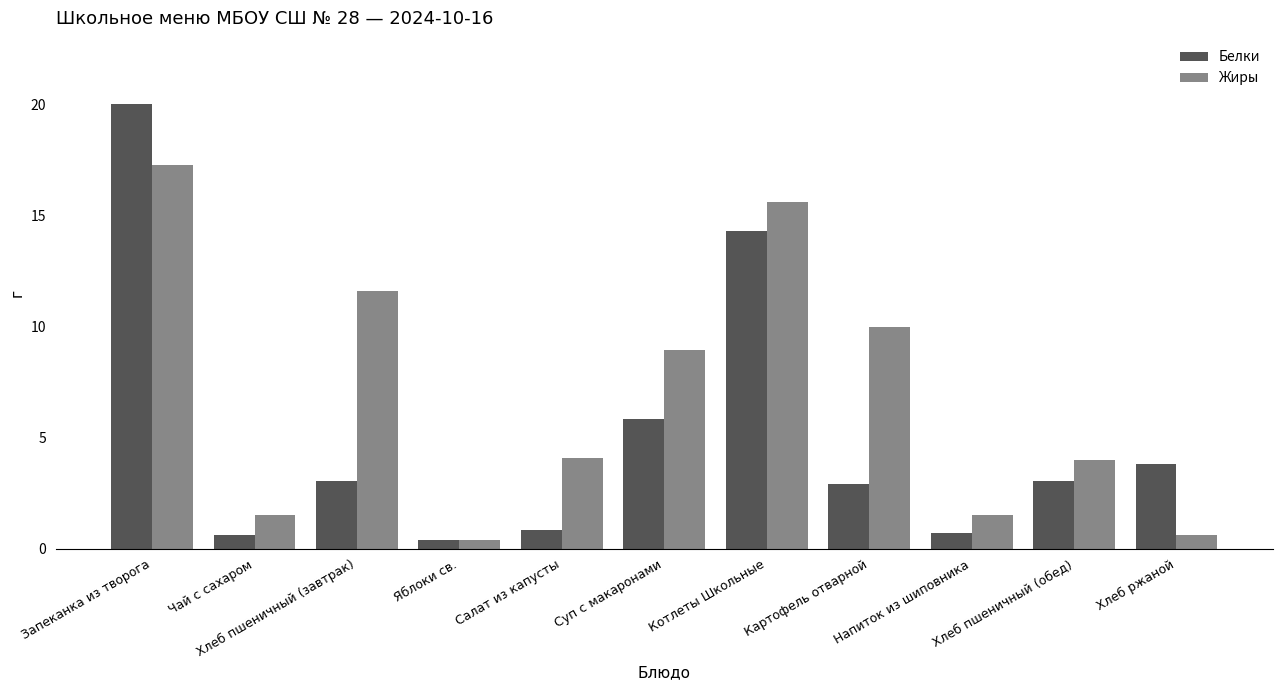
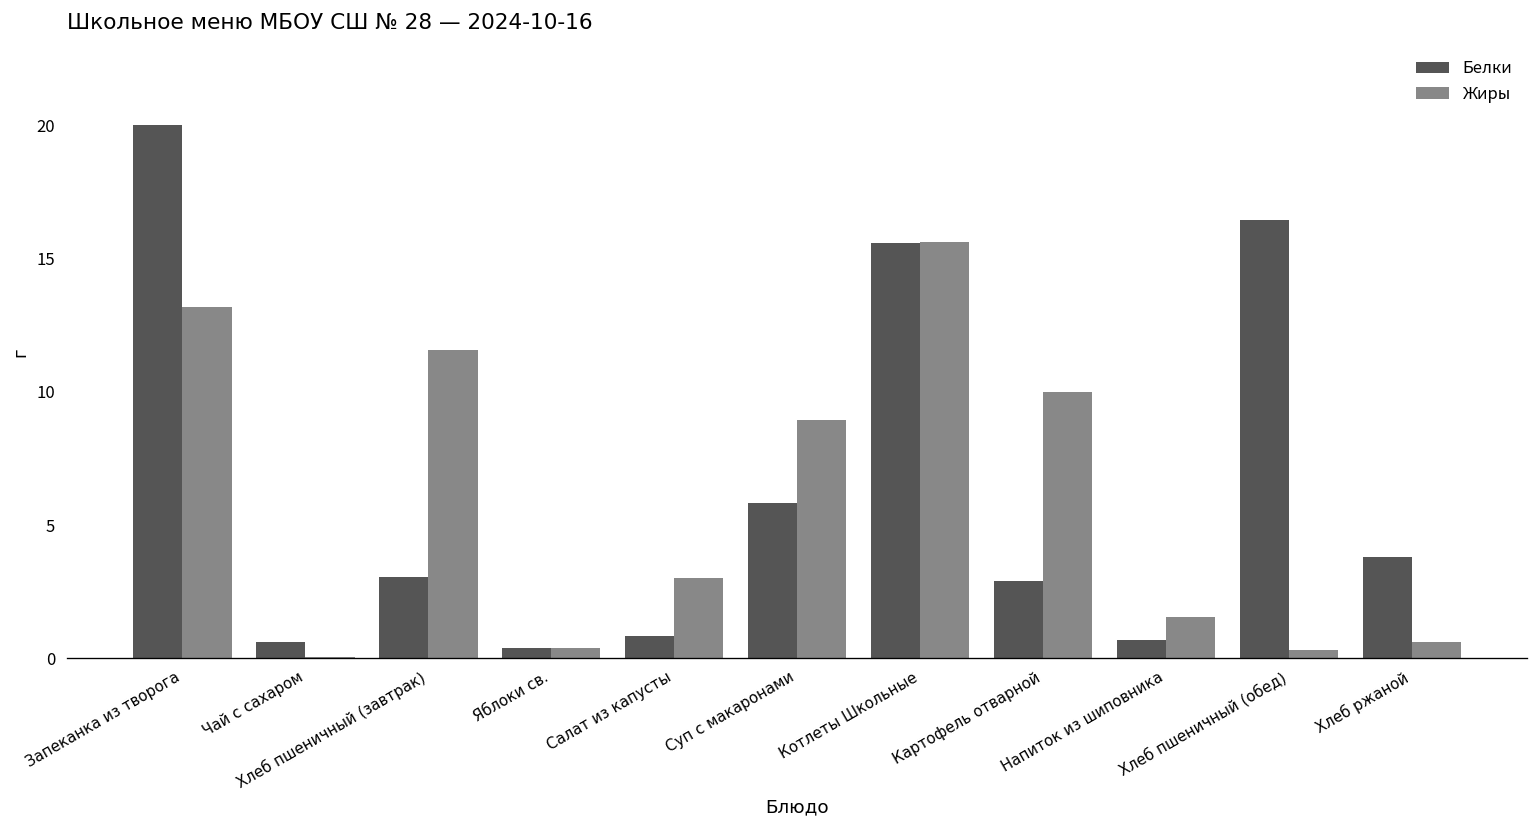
  {
    "Белки": {
      "Запеканка из творога": 20.0,
      "Чай с сахаром": 0.6,
      "Хлеб пшеничный (завтрак)": 3.0,
      "Яблоки св.": 0.4,
      "Салат из капусты": 0.8,
      "Суп с макаронами": 5.8,
-     "Котлеты Школьные": 14.3,
+     "Котлеты Школьные": 15.6,
      "Картофель отварной": 2.9,
      "Напиток из шиповника": 0.7,
-     "Хлеб пшеничный (обед)": 3.0,
+     "Хлеб пшеничный (обед)": 16.5,
      "Хлеб ржаной": 3.8
    },
    "Жиры": {
-     "Запеканка из творога": 17.3,
-     "Чай с сахаром": 1.5,
+     "Запеканка из творога": 13.2,
+     "Чай с сахаром": 0.1,
      "Хлеб пшеничный (завтрак)": 11.6,
      "Яблоки св.": 0.4,
-     "Салат из капусты": 4.1,
+     "Салат из капусты": 3.0,
      "Суп с макаронами": 9.0,
      "Котлеты Школьные": 15.6,
      "Картофель отварной": 10.0,
      "Напиток из шиповника": 1.5,
-     "Хлеб пшеничный (обед)": 4.0,
+     "Хлеб пшеничный (обед)": 0.3,
      "Хлеб ржаной": 0.6
    }
  }
